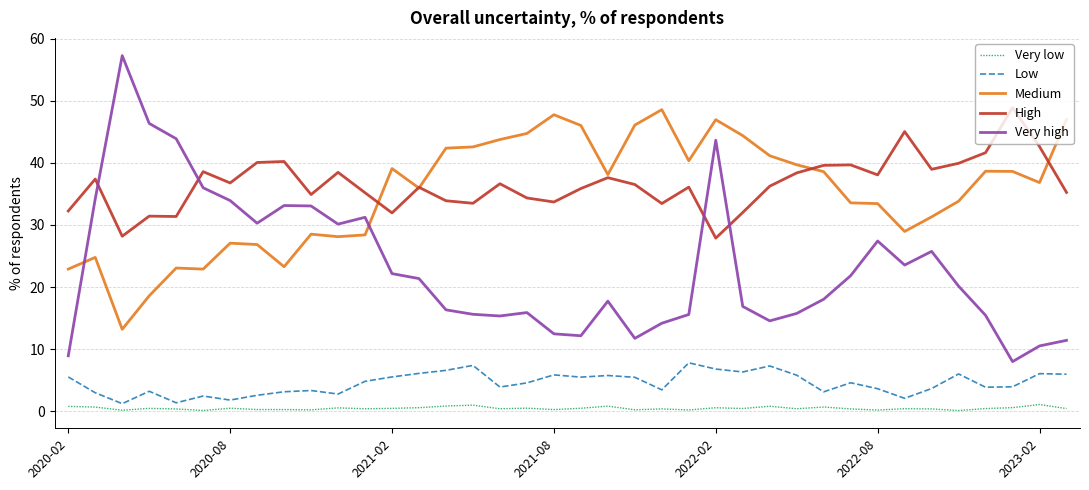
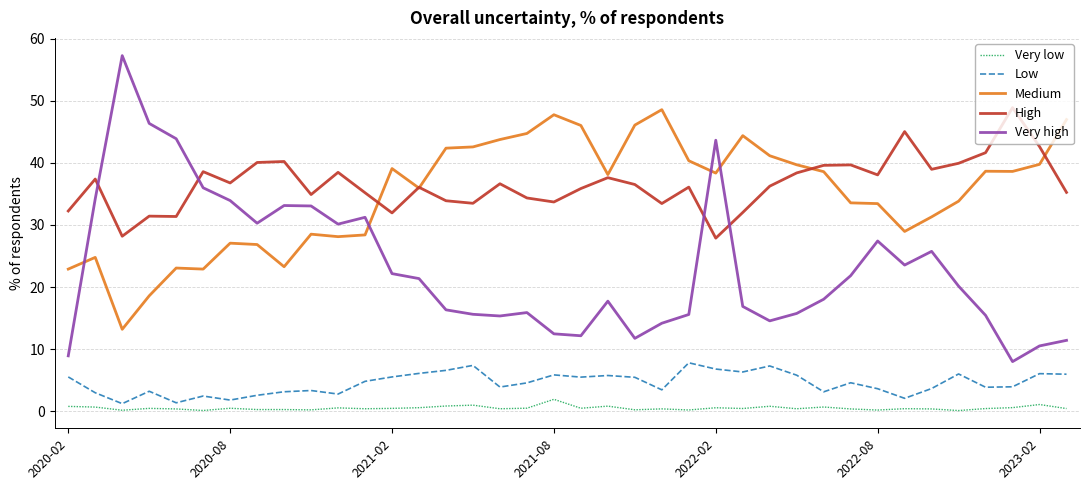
  {
    "Very low": {
      "2020-02": 1,
      "2020-08": 0,
      "2021-02": 0,
-     "2021-08": 0,
+     "2021-08": 2,
      "2022-02": 1,
      "2022-08": 0,
      "2023-02": 1
    },
    "Low": {
      "2020-02": 6,
      "2020-08": 2,
      "2021-02": 6,
      "2021-08": 6,
      "2022-02": 7,
      "2022-08": 4,
      "2023-02": 6
    },
    "Medium": {
      "2020-02": 23,
      "2020-08": 27,
      "2021-02": 39,
      "2021-08": 48,
-     "2022-02": 47,
+     "2022-02": 38,
      "2022-08": 33,
-     "2023-02": 37
+     "2023-02": 40
    },
    "High": {
      "2020-02": 32,
      "2020-08": 37,
      "2021-02": 32,
      "2021-08": 34,
      "2022-02": 28,
      "2022-08": 38,
      "2023-02": 43
    },
    "Very high": {
      "2020-02": 9,
      "2020-08": 34,
      "2021-02": 22,
      "2021-08": 12,
      "2022-02": 44,
      "2022-08": 27,
      "2023-02": 11
    }
  }
